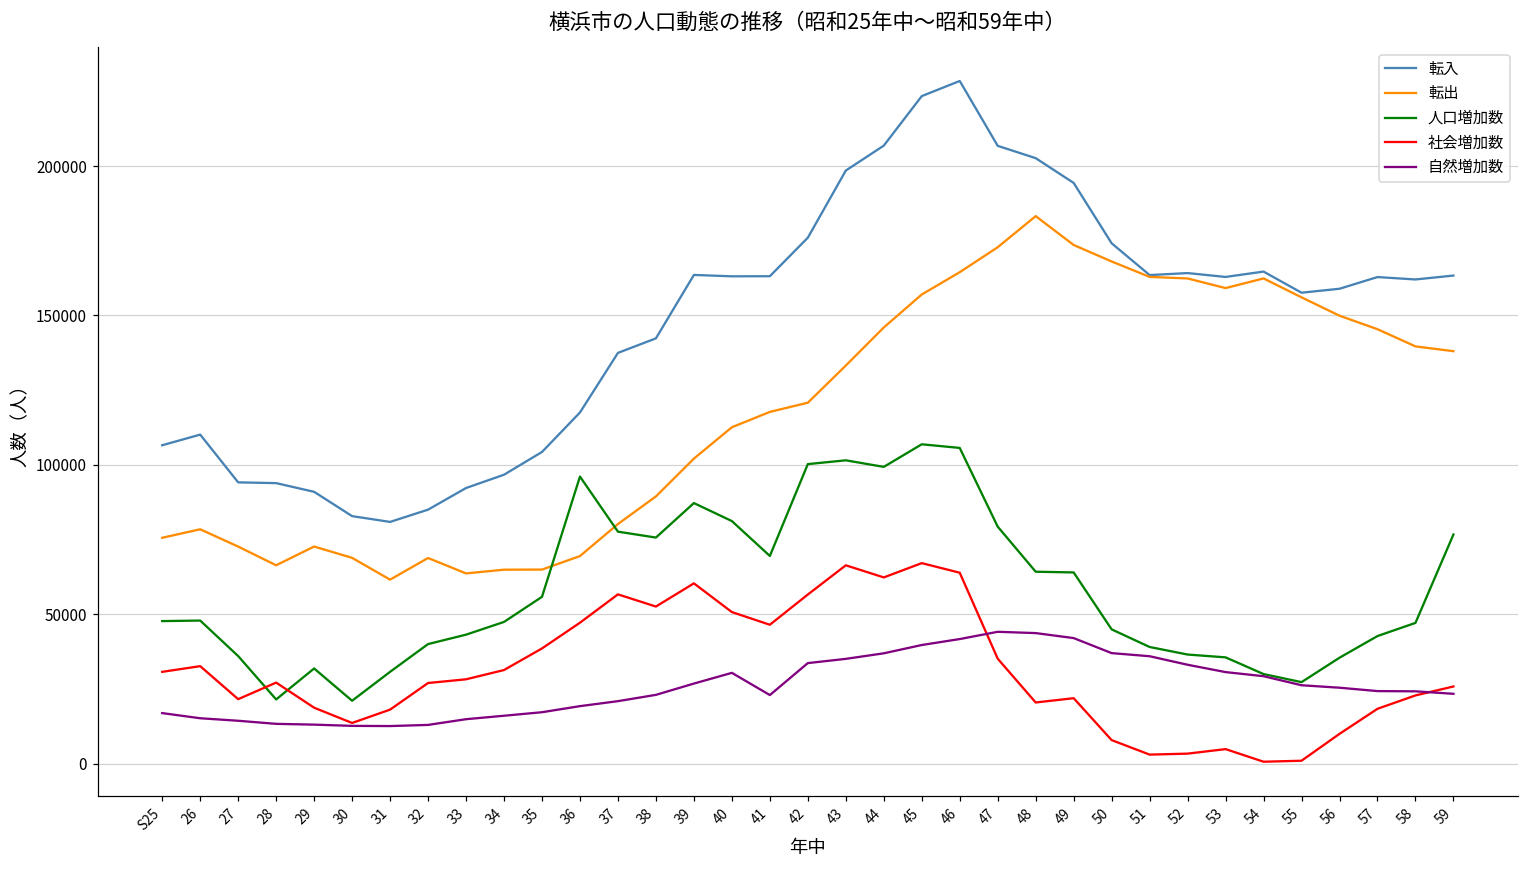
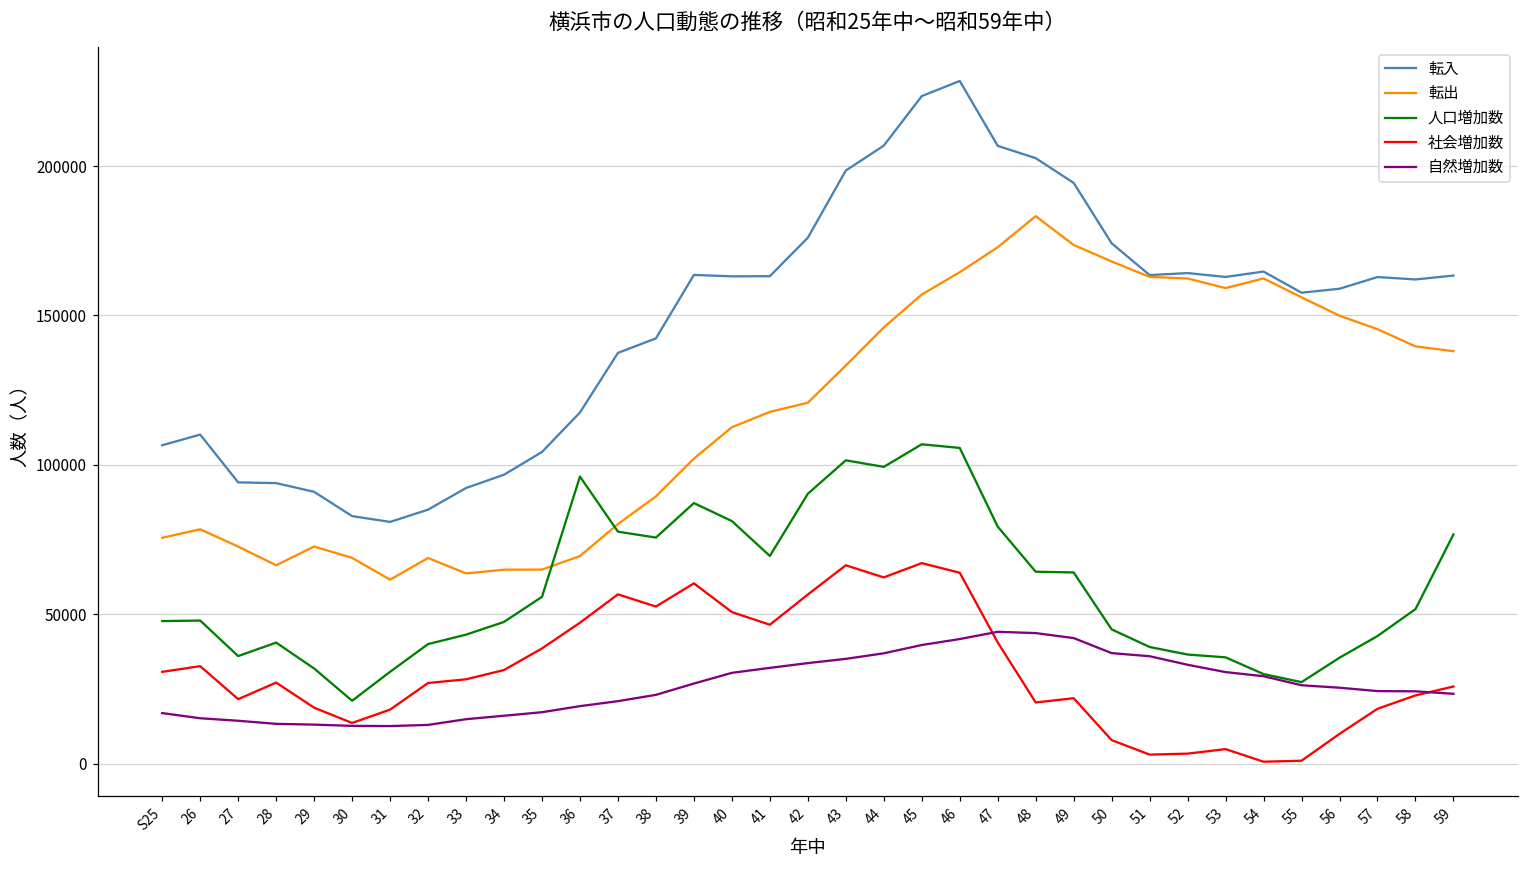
  {
    "転入": {
      "S25": 107000,
      "26": 110000,
      "27": 94000,
      "28": 94000,
      "29": 91000,
      "30": 83000,
      "31": 81000,
      "32": 85000,
      "33": 92000,
      "34": 97000,
      "35": 104000,
      "36": 118000,
      "37": 137000,
      "38": 142000,
      "39": 164000,
      "40": 163000,
      "41": 163000,
      "42": 176000,
      "43": 198000,
      "44": 207000,
      "45": 223000,
      "46": 228000,
      "47": 207000,
      "48": 203000,
      "49": 194000,
      "50": 174000,
      "52": 164000,
      "53": 163000,
      "54": 165000,
      "55": 158000,
      "56": 159000,
      "57": 163000,
      "58": 162000,
      "59": 163000
    },
    "転出": {
      "S25": 76000,
      "26": 78000,
      "27": 73000,
      "28": 66000,
      "29": 73000,
      "30": 69000,
      "31": 62000,
      "32": 69000,
      "33": 64000,
      "34": 65000,
      "35": 65000,
      "36": 70000,
      "37": 80000,
      "38": 89000,
      "39": 102000,
      "40": 113000,
      "41": 118000,
      "42": 121000,
      "43": 133000,
      "44": 146000,
      "45": 157000,
      "46": 164000,
      "47": 173000,
      "48": 183000,
      "49": 174000,
      "50": 168000,
      "52": 162000,
      "53": 159000,
      "54": 162000,
      "55": 156000,
      "56": 150000,
      "57": 145000,
      "58": 140000,
      "59": 138000
    },
    "人口増加数": {
      "S25": 48000,
      "26": 48000,
      "27": 36000,
-     "28": 22000,
+     "28": 41000,
      "29": 32000,
      "30": 21000,
      "31": 31000,
      "32": 40000,
      "33": 43000,
      "34": 47000,
      "35": 56000,
      "36": 96000,
      "37": 78000,
      "38": 76000,
      "39": 87000,
      "40": 81000,
      "41": 70000,
-     "42": 100000,
+     "42": 90000,
      "43": 102000,
      "44": 99000,
      "45": 107000,
      "46": 106000,
      "47": 79000,
      "48": 64000,
      "49": 64000,
      "50": 45000,
      "51": 39000,
      "52": 37000,
      "53": 36000,
      "55": 27000,
      "56": 36000,
      "57": 43000,
-     "58": 47000,
+     "58": 52000,
      "59": 77000
    },
    "社会増加数": {
      "S25": 31000,
      "26": 33000,
      "27": 22000,
      "28": 27000,
      "29": 19000,
      "30": 14000,
      "31": 18000,
      "32": 27000,
      "33": 28000,
      "34": 31000,
      "35": 39000,
      "36": 47000,
      "37": 57000,
      "38": 53000,
      "39": 60000,
      "40": 51000,
      "41": 47000,
      "42": 57000,
      "43": 66000,
      "44": 62000,
      "45": 67000,
      "46": 64000,
-     "47": 35000,
+     "47": 41000,
      "48": 21000,
      "49": 22000,
      "50": 8000,
      "51": 3000,
      "52": 3000,
      "53": 5000,
      "54": 1000,
      "55": 1000,
      "56": 10000,
      "57": 18000,
      "58": 23000,
      "59": 26000
    },
    "自然増加数": {
      "S25": 17000,
      "26": 15000,
      "27": 14000,
      "28": 13000,
      "29": 13000,
      "30": 13000,
      "31": 13000,
      "32": 13000,
      "33": 15000,
      "34": 16000,
      "35": 17000,
      "36": 19000,
      "37": 21000,
      "38": 23000,
      "39": 27000,
      "40": 30000,
-     "41": 23000,
+     "41": 32000,
      "42": 34000,
      "43": 35000,
      "44": 37000,
      "45": 40000,
      "46": 42000,
      "47": 44000,
      "48": 44000,
      "49": 42000,
      "50": 37000,
      "51": 36000,
      "52": 33000,
      "53": 31000,
      "55": 26000,
      "56": 25000,
      "57": 24000,
      "58": 24000,
      "59": 23000
    }
  }
